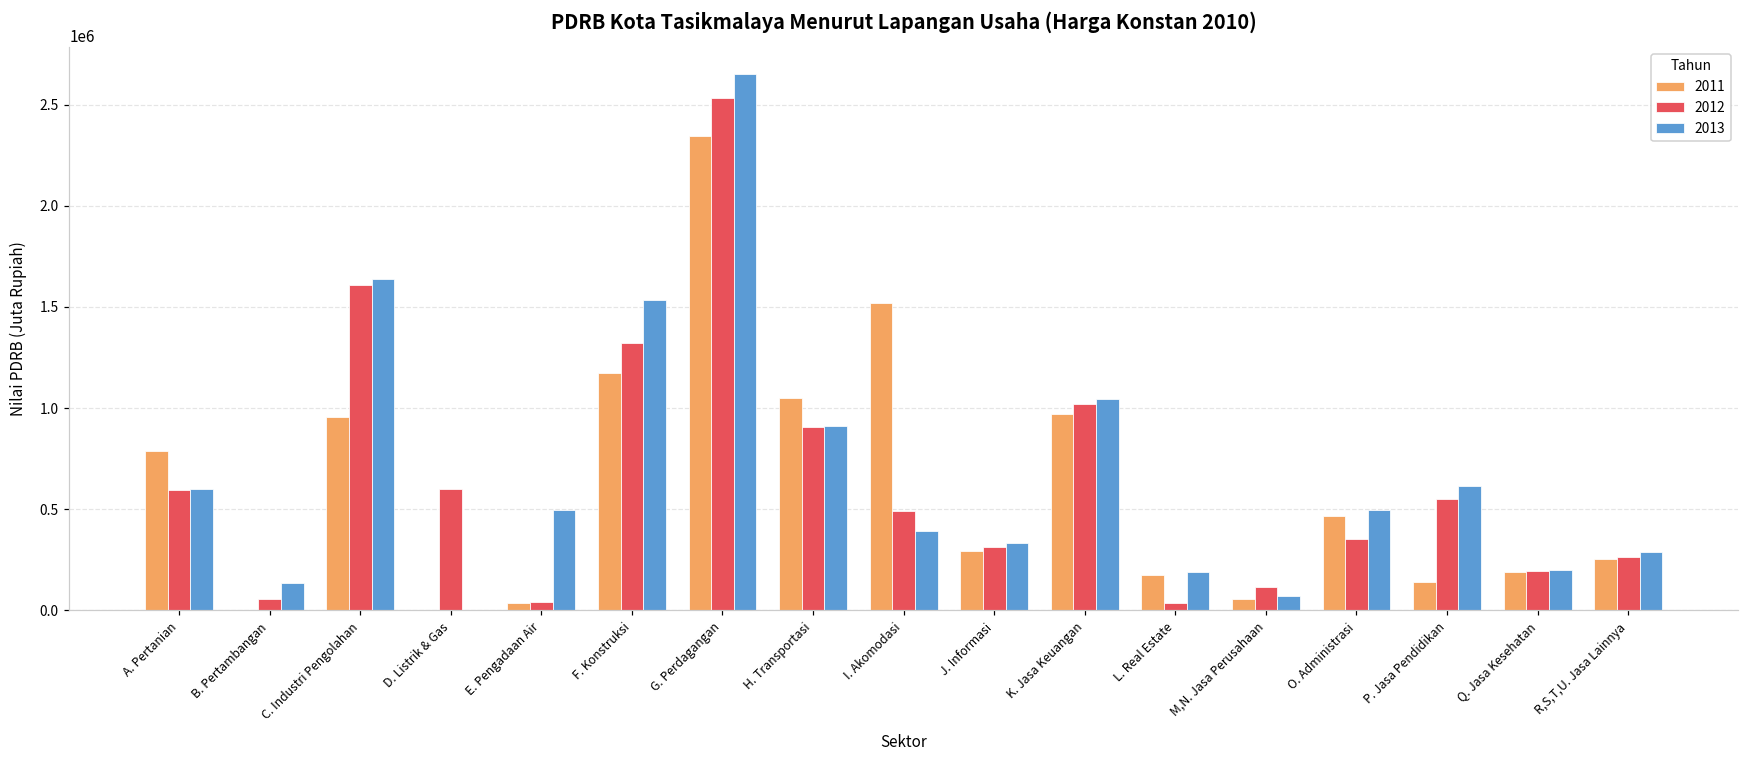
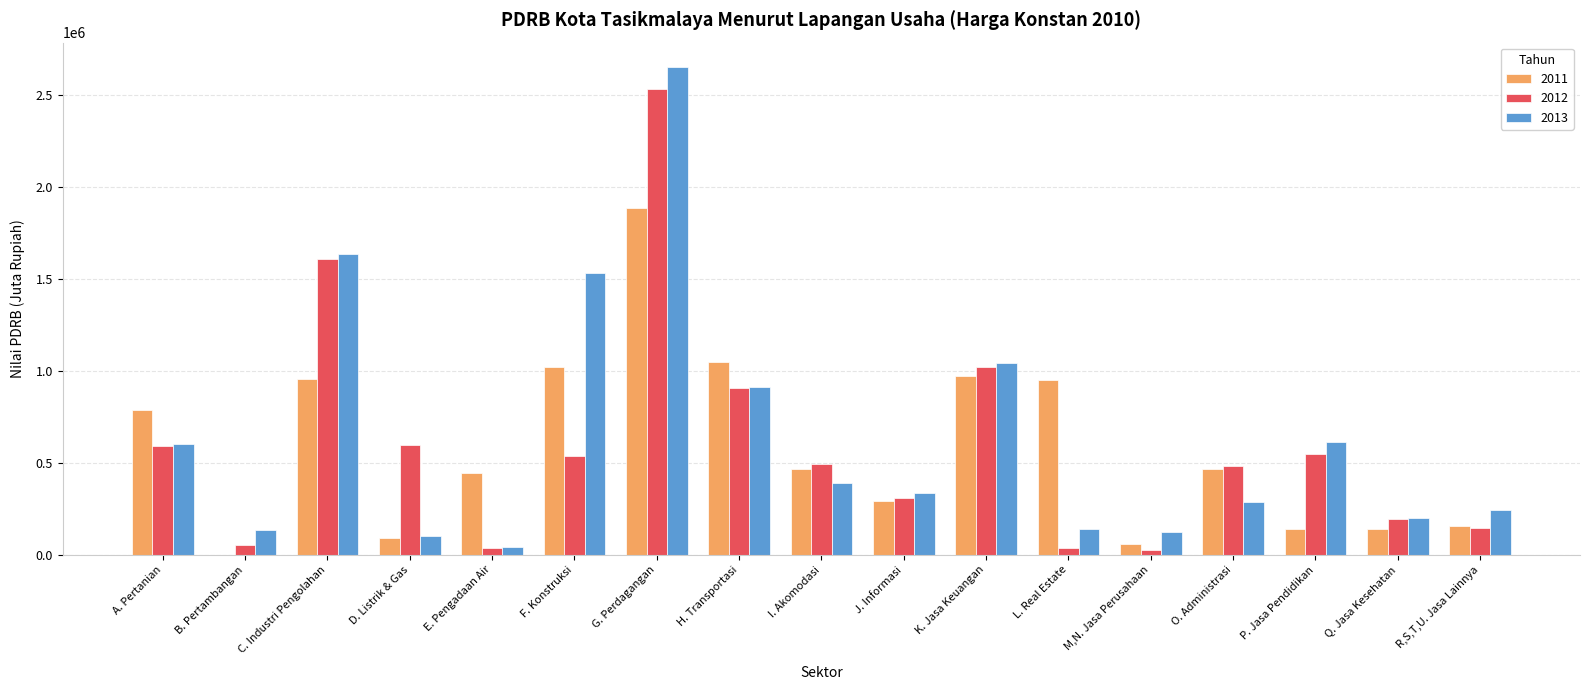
  {
    "2011": {
      "A. Pertanian": 790000,
      "C. Industri Pengolahan": 960000,
-     "D. Listrik & Gas": 0,
-     "E. Pengadaan Air": 40000,
-     "F. Konstruksi": 1170000,
-     "G. Perdagangan": 2350000,
+     "D. Listrik & Gas": 90000,
+     "E. Pengadaan Air": 440000,
+     "F. Konstruksi": 1020000,
+     "G. Perdagangan": 1890000,
      "H. Transportasi": 1050000,
-     "I. Akomodasi": 1520000,
+     "I. Akomodasi": 470000,
      "J. Informasi": 290000,
      "K. Jasa Keuangan": 970000,
-     "L. Real Estate": 170000,
+     "L. Real Estate": 950000,
      "M,N. Jasa Perusahaan": 60000,
      "O. Administrasi": 460000,
      "P. Jasa Pendidikan": 140000,
-     "Q. Jasa Kesehatan": 190000,
-     "R,S,T,U. Jasa Lainnya": 250000
+     "Q. Jasa Kesehatan": 140000,
+     "R,S,T,U. Jasa Lainnya": 160000
    },
    "2012": {
      "A. Pertanian": 590000,
      "B. Pertambangan": 50000,
      "C. Industri Pengolahan": 1610000,
      "D. Listrik & Gas": 600000,
      "E. Pengadaan Air": 40000,
-     "F. Konstruksi": 1320000,
+     "F. Konstruksi": 540000,
      "G. Perdagangan": 2530000,
      "H. Transportasi": 900000,
      "I. Akomodasi": 490000,
      "J. Informasi": 310000,
      "K. Jasa Keuangan": 1020000,
      "L. Real Estate": 40000,
-     "M,N. Jasa Perusahaan": 110000,
-     "O. Administrasi": 350000,
+     "M,N. Jasa Perusahaan": 20000,
+     "O. Administrasi": 480000,
      "P. Jasa Pendidikan": 550000,
      "Q. Jasa Kesehatan": 190000,
-     "R,S,T,U. Jasa Lainnya": 260000
+     "R,S,T,U. Jasa Lainnya": 150000
    },
    "2013": {
      "A. Pertanian": 600000,
      "B. Pertambangan": 140000,
      "C. Industri Pengolahan": 1640000,
-     "D. Listrik & Gas": 0,
-     "E. Pengadaan Air": 500000,
+     "D. Listrik & Gas": 100000,
+     "E. Pengadaan Air": 40000,
      "F. Konstruksi": 1530000,
      "G. Perdagangan": 2650000,
      "H. Transportasi": 910000,
      "I. Akomodasi": 390000,
      "J. Informasi": 330000,
      "K. Jasa Keuangan": 1040000,
-     "L. Real Estate": 190000,
-     "M,N. Jasa Perusahaan": 70000,
-     "O. Administrasi": 500000,
+     "L. Real Estate": 140000,
+     "M,N. Jasa Perusahaan": 120000,
+     "O. Administrasi": 290000,
      "P. Jasa Pendidikan": 610000,
      "Q. Jasa Kesehatan": 200000,
-     "R,S,T,U. Jasa Lainnya": 290000
+     "R,S,T,U. Jasa Lainnya": 240000
    }
  }
